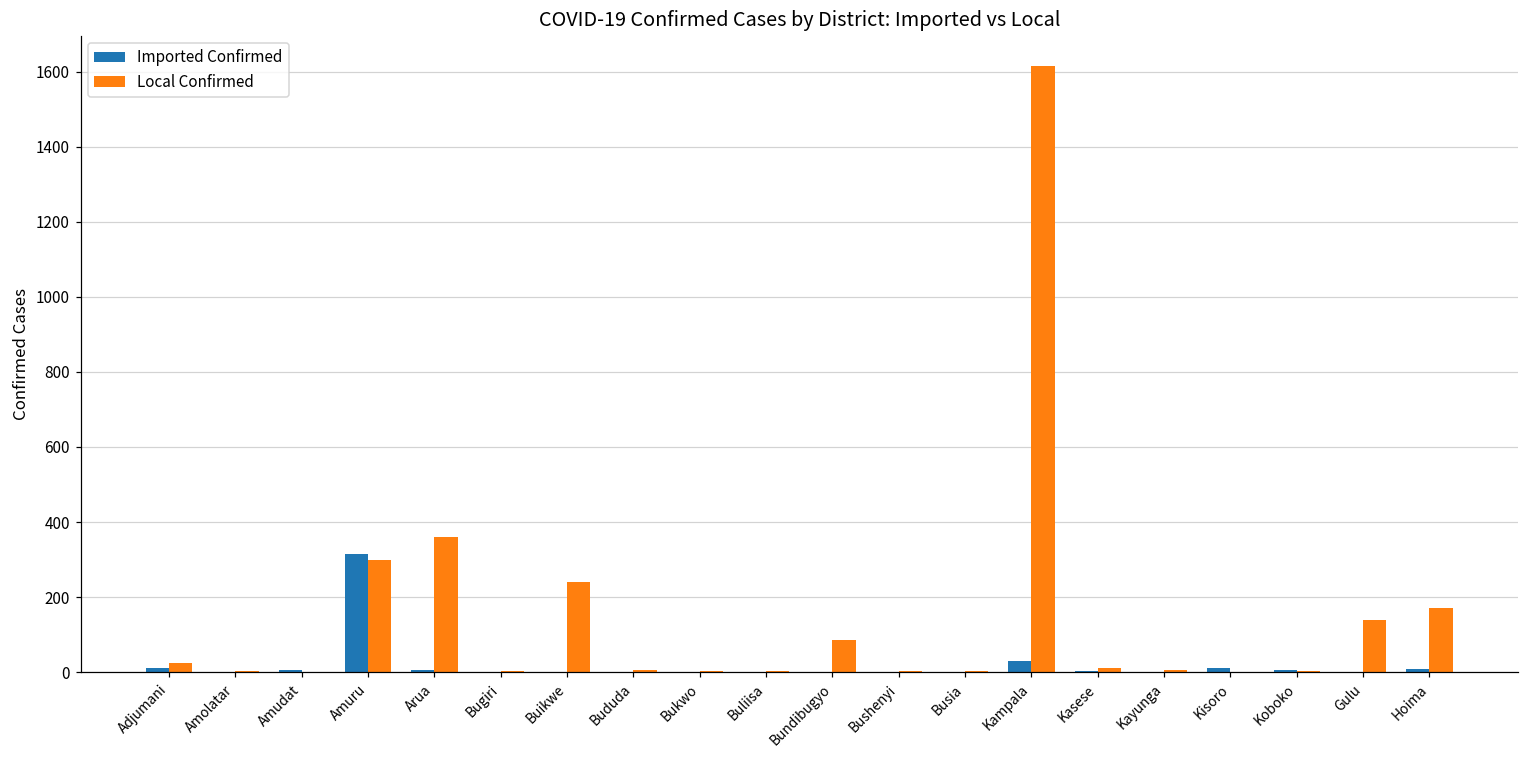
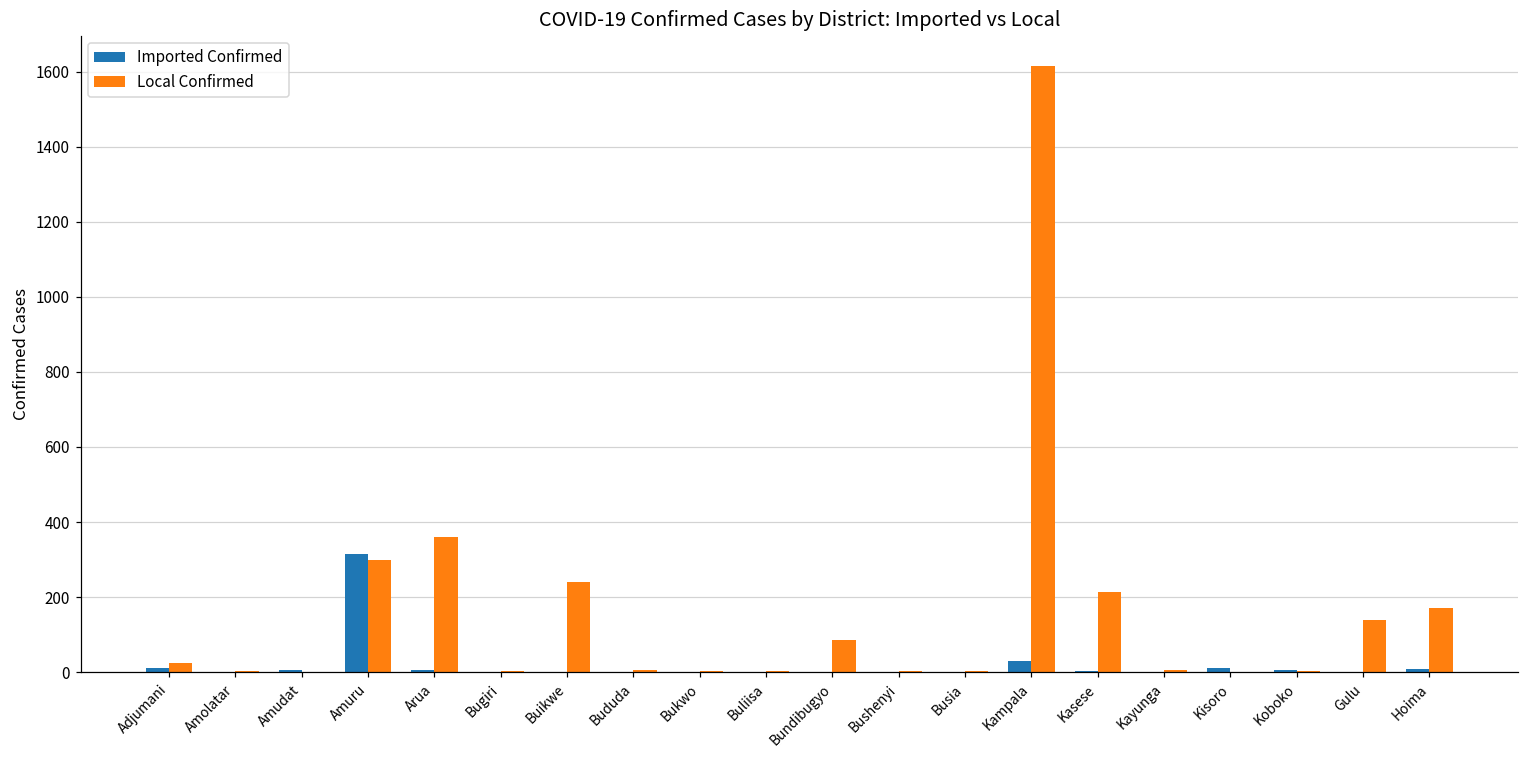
  {
    "Imported Confirmed": {
      "Adjumani": 10,
      "Amuru": 310,
      "Bugiri": 0,
      "Buikwe": 0,
      "Bukwo": 0,
      "Buliisa": 0,
      "Bundibugyo": 0,
      "Bushenyi": 0,
      "Busia": 0,
      "Kampala": 30,
      "Kisoro": 10,
      "Gulu": 0,
      "Hoima": 10
    },
    "Local Confirmed": {
      "Adjumani": 20,
      "Amudat": 0,
      "Amuru": 300,
      "Arua": 360,
      "Buikwe": 240,
      "Bundibugyo": 90,
      "Kampala": 1620,
-     "Kasese": 10,
+     "Kasese": 210,
      "Kisoro": 0,
      "Gulu": 140,
      "Hoima": 170
    }
  }
